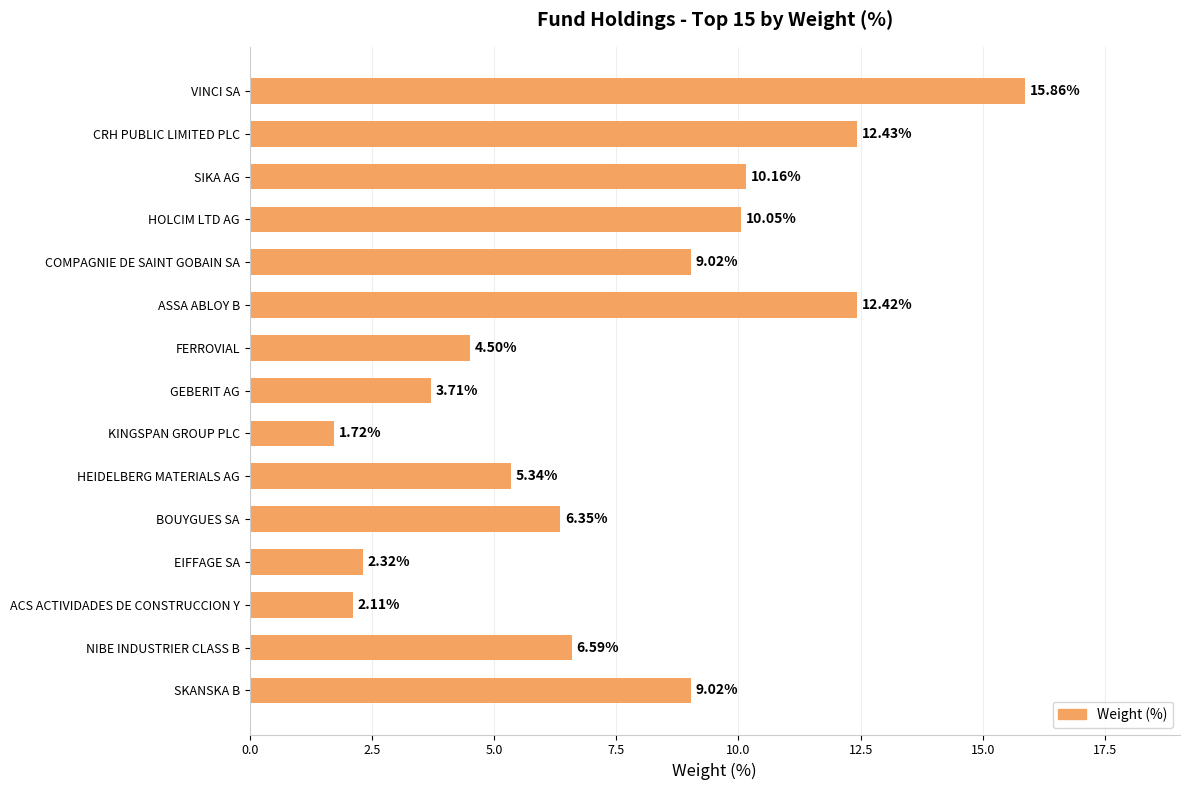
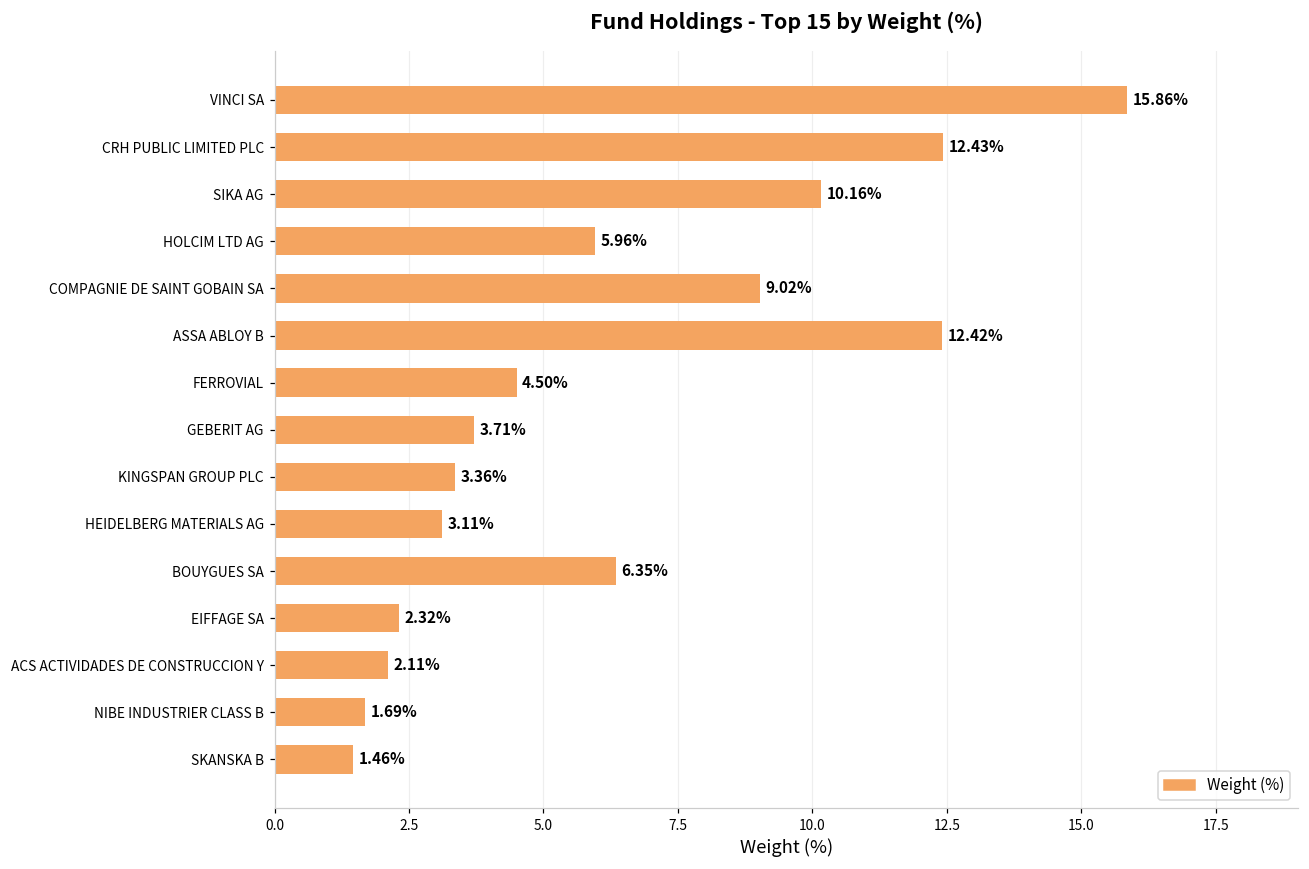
  {
    "VINCI SA": "15.86%",
    "CRH PUBLIC LIMITED PLC": "12.43%",
    "SIKA AG": "10.16%",
-   "HOLCIM LTD AG": "10.05%",
+   "HOLCIM LTD AG": "5.96%",
    "COMPAGNIE DE SAINT GOBAIN SA": "9.02%",
    "ASSA ABLOY B": "12.42%",
    "FERROVIAL": "4.50%",
    "GEBERIT AG": "3.71%",
-   "KINGSPAN GROUP PLC": "1.72%",
-   "HEIDELBERG MATERIALS AG": "5.34%",
+   "KINGSPAN GROUP PLC": "3.36%",
+   "HEIDELBERG MATERIALS AG": "3.11%",
    "BOUYGUES SA": "6.35%",
    "EIFFAGE SA": "2.32%",
    "ACS ACTIVIDADES DE CONSTRUCCION Y": "2.11%",
-   "NIBE INDUSTRIER CLASS B": "6.59%",
-   "SKANSKA B": "9.02%"
+   "NIBE INDUSTRIER CLASS B": "1.69%",
+   "SKANSKA B": "1.46%"
  }
